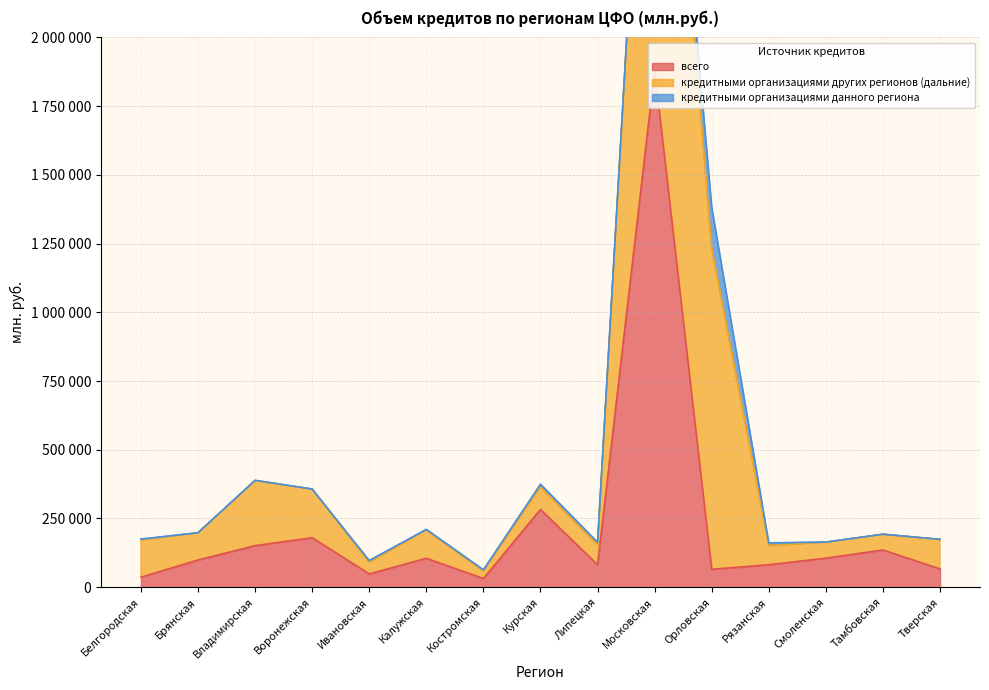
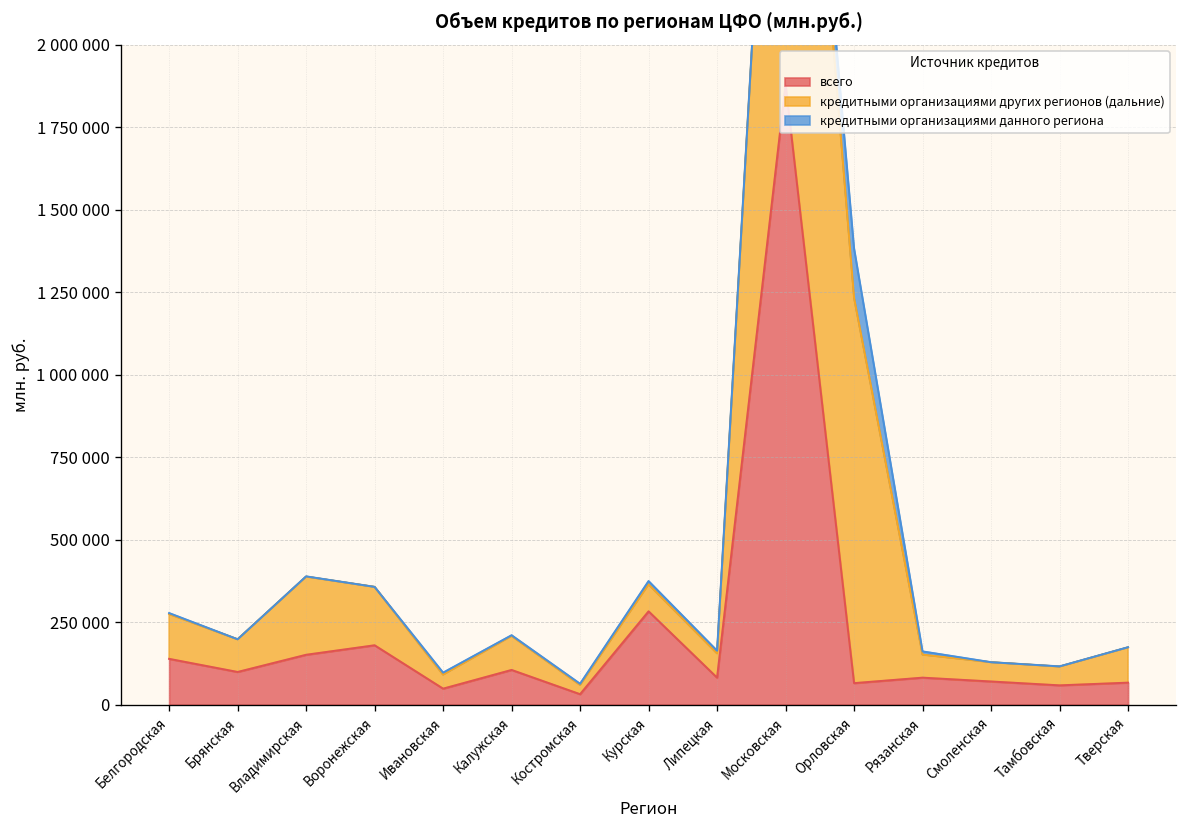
  {
    "всего": {
-     "Белгородская": 40000,
+     "Белгородская": 140000,
      "Брянская": 100000,
      "Владимирская": 150000,
      "Воронежская": 180000,
      "Ивановская": 50000,
      "Калужская": 110000,
      "Костромская": 30000,
      "Курская": 280000,
      "Липецкая": 80000,
      "Орловская": 70000,
      "Рязанская": 80000,
-     "Смоленская": 110000,
-     "Тамбовская": 140000,
+     "Смоленская": 70000,
+     "Тамбовская": 60000,
      "Тверская": 70000
    },
    "кредитными организациями других регионов (дальние)": {
      "Курская": 80000,
      "Орловская": 1170000,
      "Рязанская": 70000
    },
    "кредитными организациями данного региона": {
      "Курская": 10000,
      "Орловская": 150000,
      "Рязанская": 10000
    }
  }
